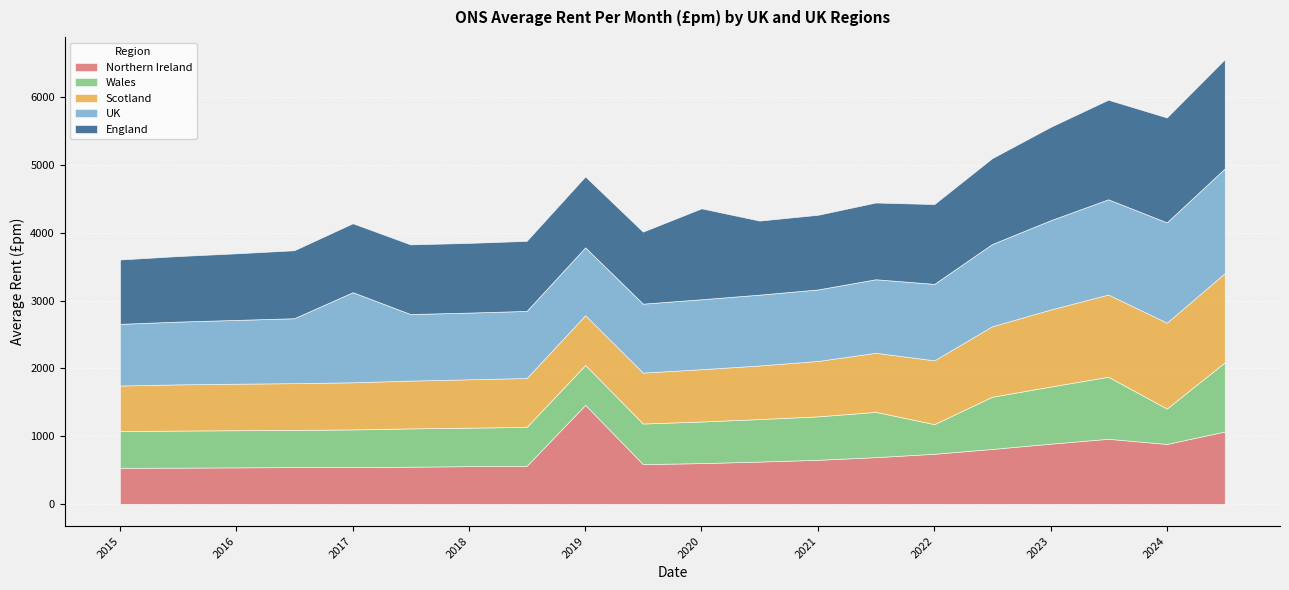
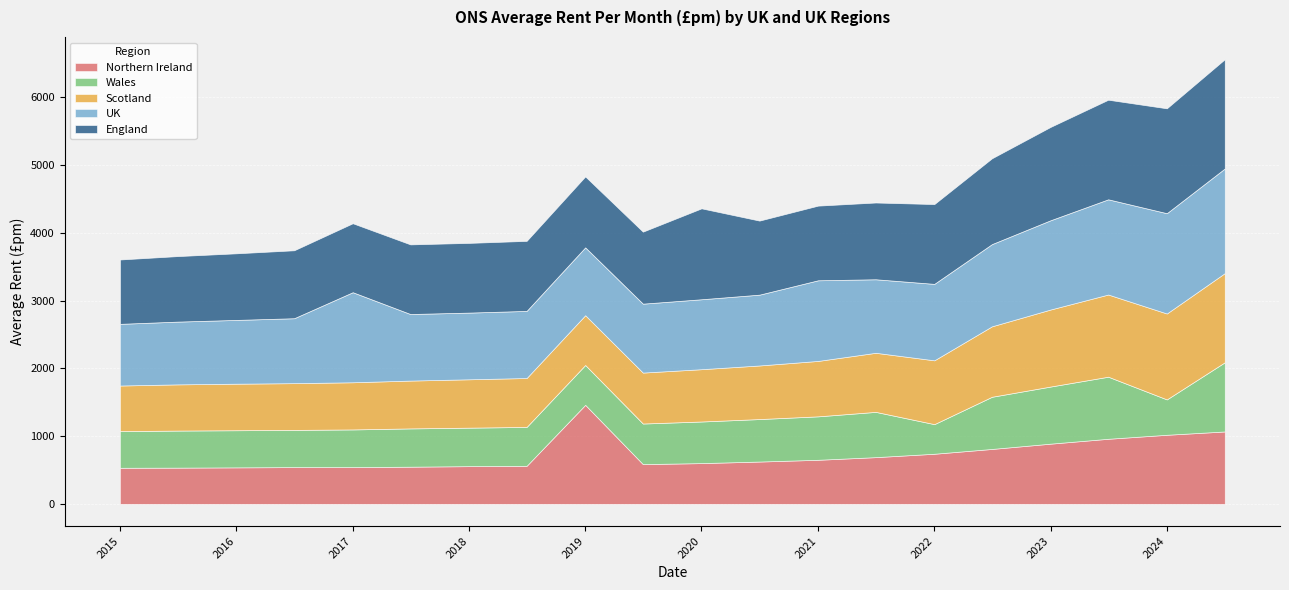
  {
    "Northern Ireland": {
      "2015": 500,
      "2016": 500,
      "2017": 500,
      "2018": 600,
      "2019": 1500,
      "2020": 600,
      "2021": 700,
      "2022": 700,
      "2023": 900,
-     "2024": 900
+     "2024": 1000
    },
    "Wales": {
      "2015": 500,
      "2016": 500,
      "2017": 600,
      "2018": 600,
      "2019": 600,
      "2020": 600,
      "2021": 600,
      "2022": 400,
      "2023": 800,
      "2024": 500
    },
    "Scotland": {
      "2015": 700,
      "2016": 700,
      "2017": 700,
      "2018": 700,
      "2019": 700,
      "2020": 800,
      "2021": 800,
      "2022": 900,
      "2023": 1100,
      "2024": 1300
    },
    "UK": {
      "2015": 900,
      "2016": 900,
      "2017": 1300,
      "2018": 1000,
      "2019": 1000,
      "2020": 1000,
-     "2021": 1100,
+     "2021": 1200,
      "2022": 1100,
      "2023": 1300,
      "2024": 1500
    },
    "England": {
      "2015": 1000,
      "2016": 1000,
      "2017": 1000,
      "2018": 1000,
      "2019": 1000,
      "2020": 1300,
      "2021": 1100,
      "2022": 1200,
      "2023": 1400,
      "2024": 1500
    }
  }
